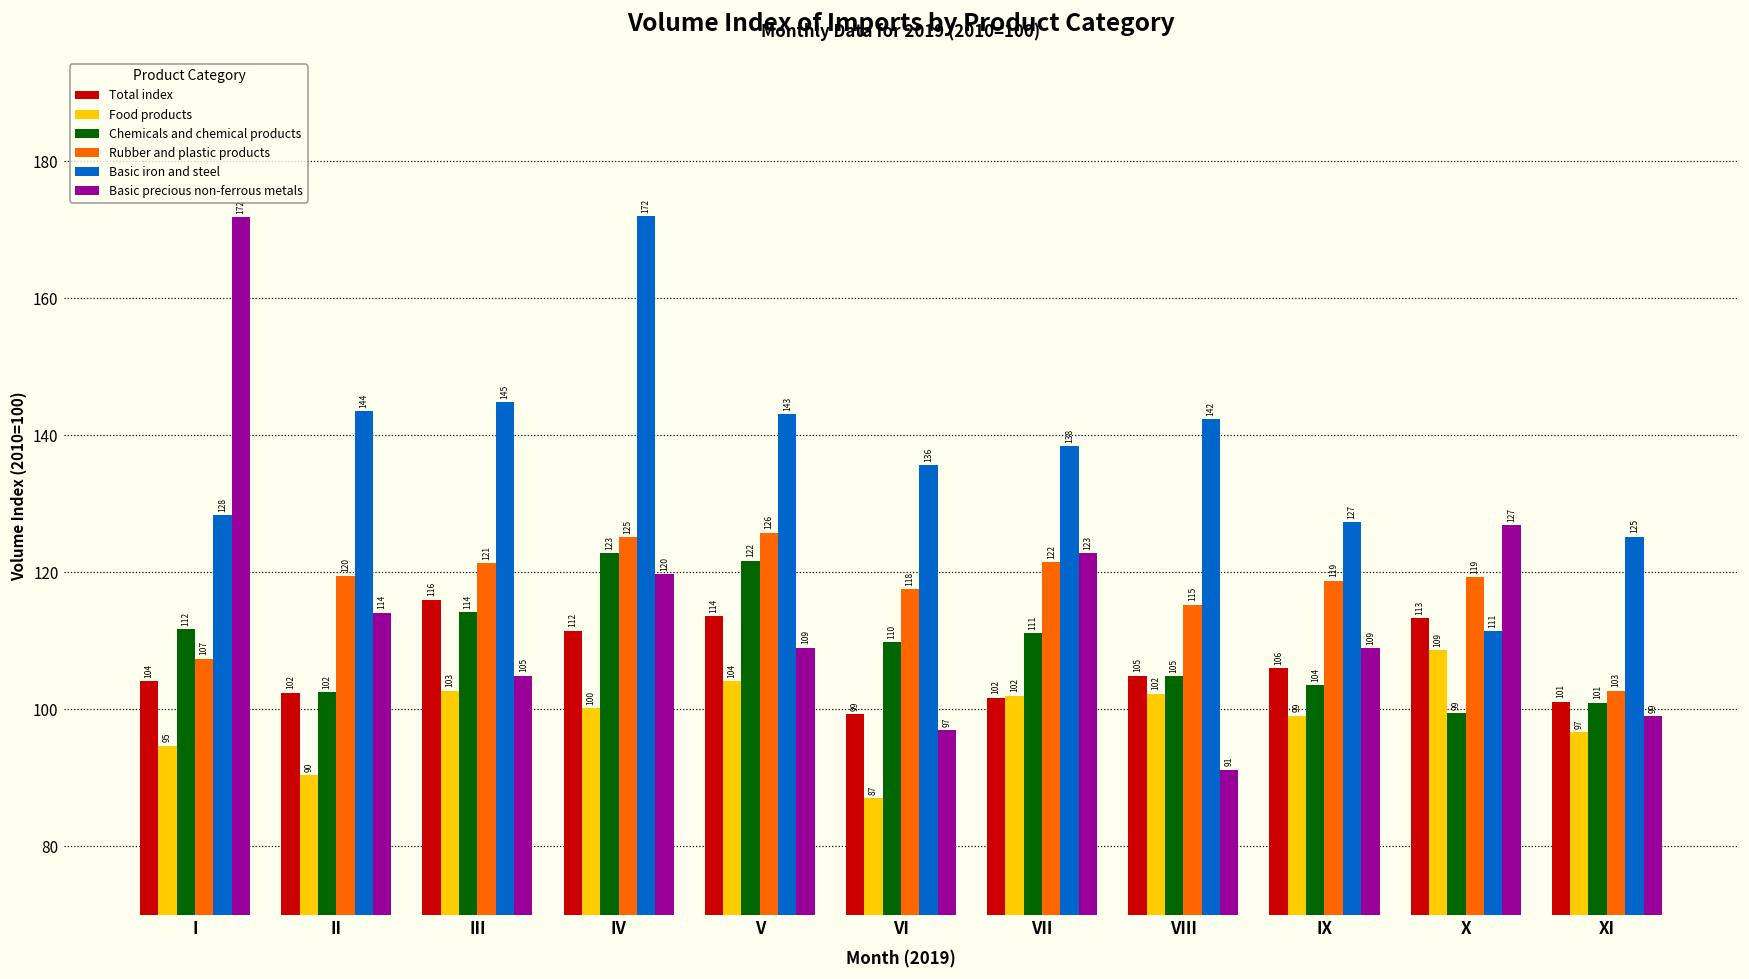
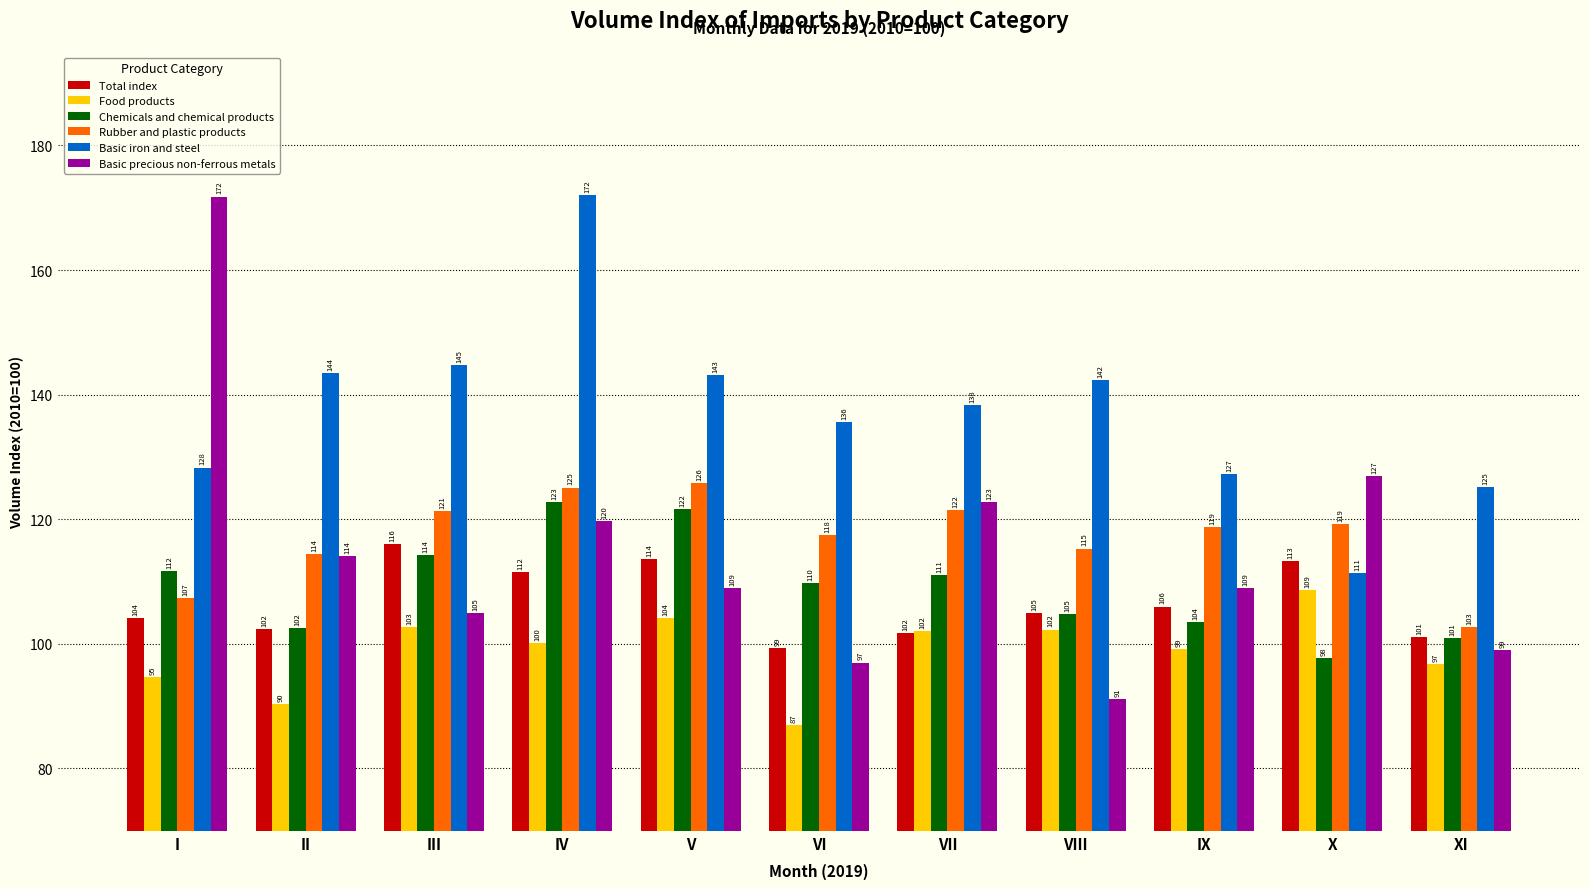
  {
    "Total index": {
      "I": 104,
      "II": 102,
      "III": 116,
      "IV": 112,
      "V": 114,
      "VI": 99,
      "VII": 102,
      "VIII": 105,
      "IX": 106,
      "X": 113,
      "XI": 101
    },
    "Food products": {
      "I": 95,
      "II": 90,
      "III": 103,
      "IV": 100,
      "V": 104,
      "VI": 87,
      "VII": 102,
      "VIII": 102,
      "IX": 99,
      "X": 109,
      "XI": 97
    },
    "Chemicals and chemical products": {
      "I": 112,
      "II": 102,
      "III": 114,
      "IV": 123,
      "V": 122,
      "VI": 110,
      "VII": 111,
      "VIII": 105,
      "IX": 104,
-     "X": 99,
+     "X": 98,
      "XI": 101
    },
    "Rubber and plastic products": {
      "I": 107,
-     "II": 120,
+     "II": 114,
      "III": 121,
      "IV": 125,
      "V": 126,
      "VI": 118,
      "VII": 122,
      "VIII": 115,
      "IX": 119,
      "X": 119,
      "XI": 103
    },
    "Basic iron and steel": {
      "I": 128,
      "II": 144,
      "III": 145,
      "IV": 172,
      "V": 143,
      "VI": 136,
      "VII": 138,
      "VIII": 142,
      "IX": 127,
      "X": 111,
      "XI": 125
    },
    "Basic precious non-ferrous metals": {
      "I": 172,
      "II": 114,
      "III": 105,
      "IV": 120,
      "V": 109,
      "VI": 97,
      "VII": 123,
      "VIII": 91,
      "IX": 109,
      "X": 127,
      "XI": 99
    }
  }
